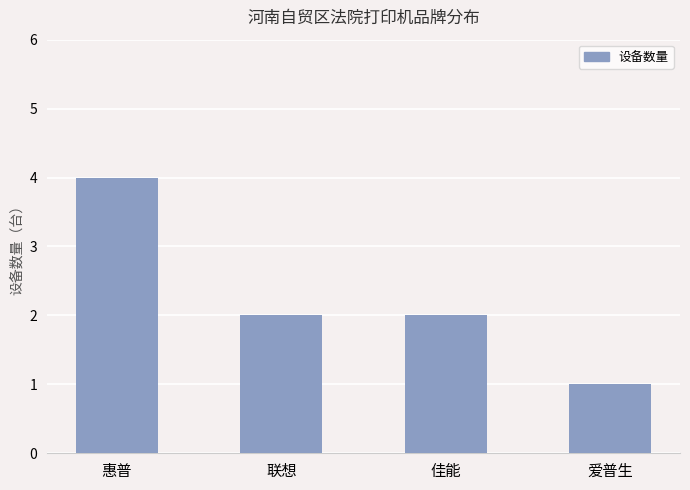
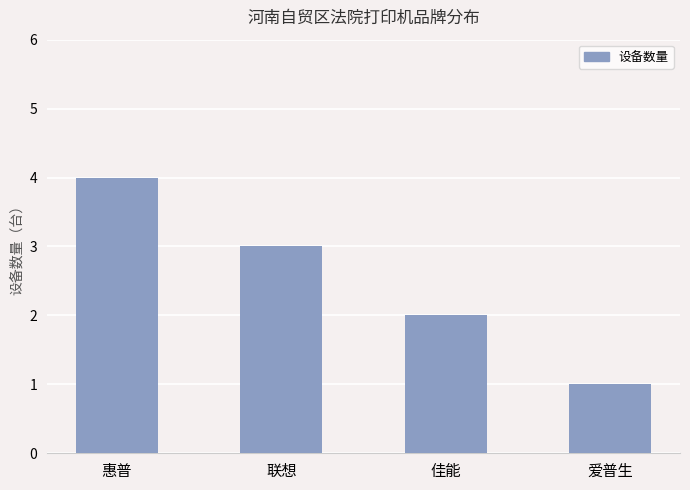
  {
    "惠普": 4,
-   "联想": 2,
+   "联想": 3,
    "佳能": 2,
    "爱普生": 1
  }
